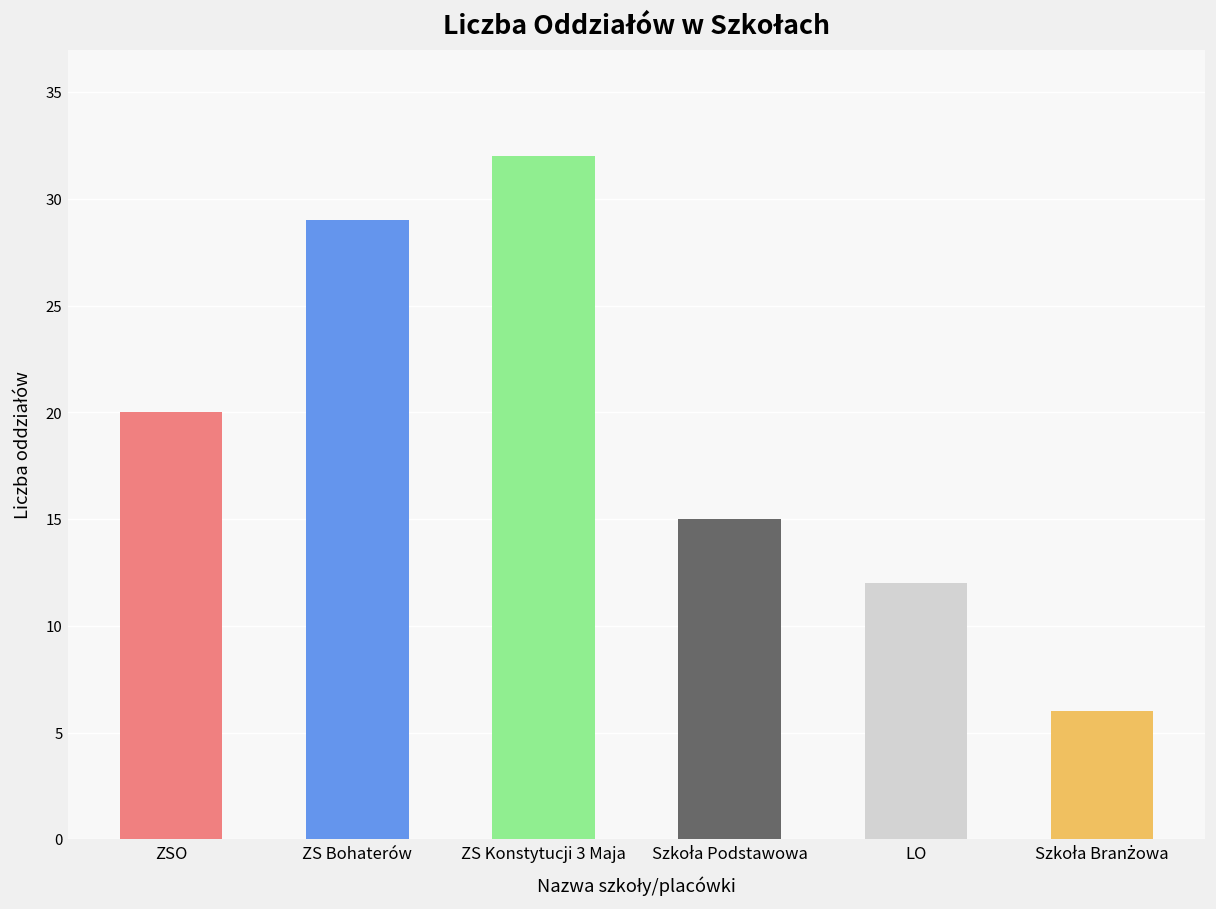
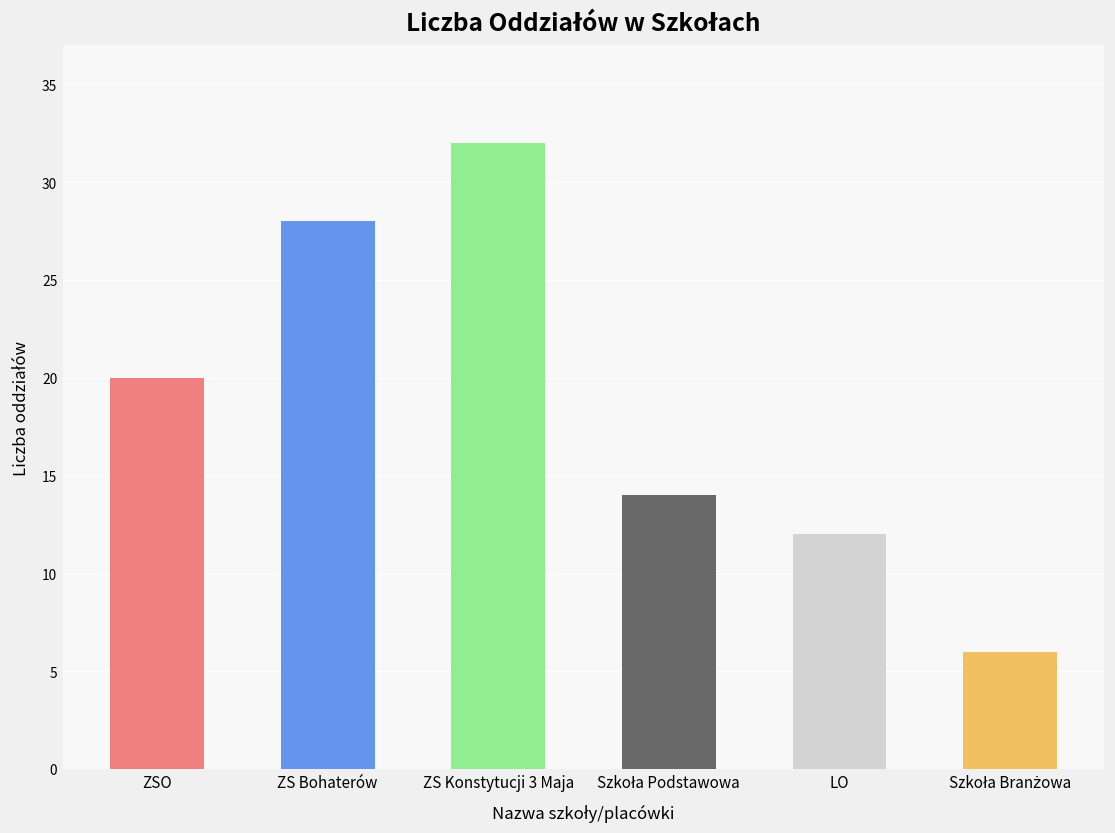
  {
    "ZSO": 20,
-   "ZS Bohaterów": 29,
+   "ZS Bohaterów": 28,
    "ZS Konstytucji 3 Maja": 32,
-   "Szkoła Podstawowa": 15,
+   "Szkoła Podstawowa": 14,
    "LO": 12,
    "Szkoła Branżowa": 6
  }
